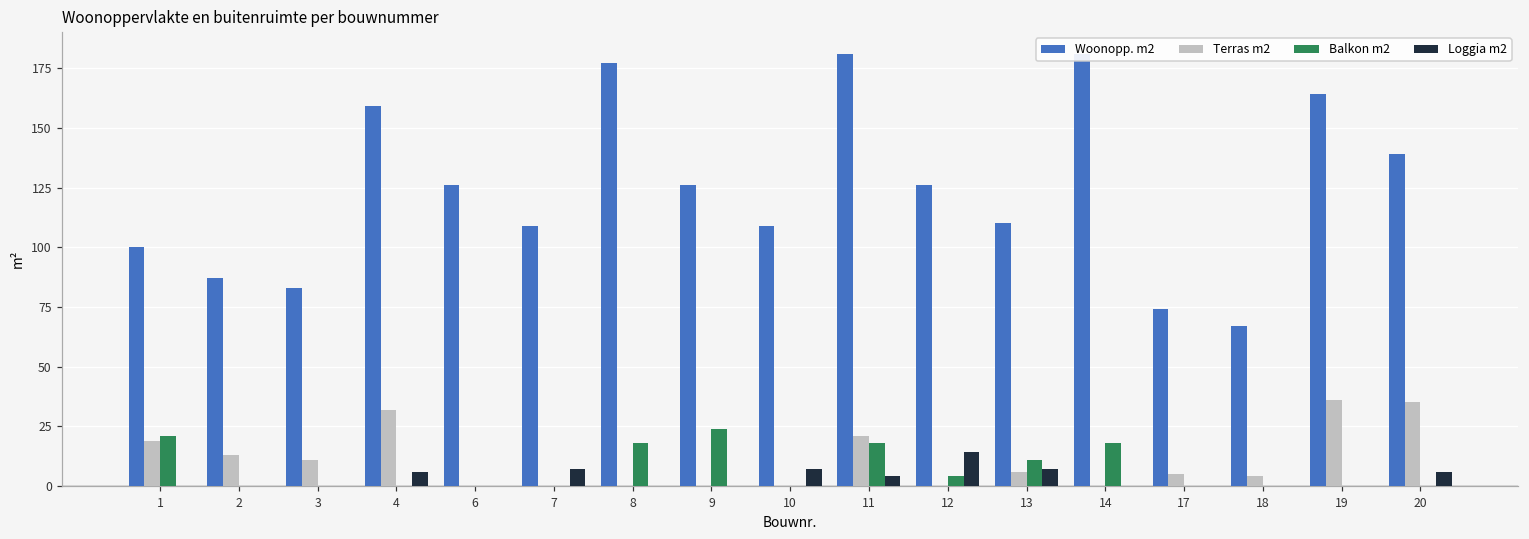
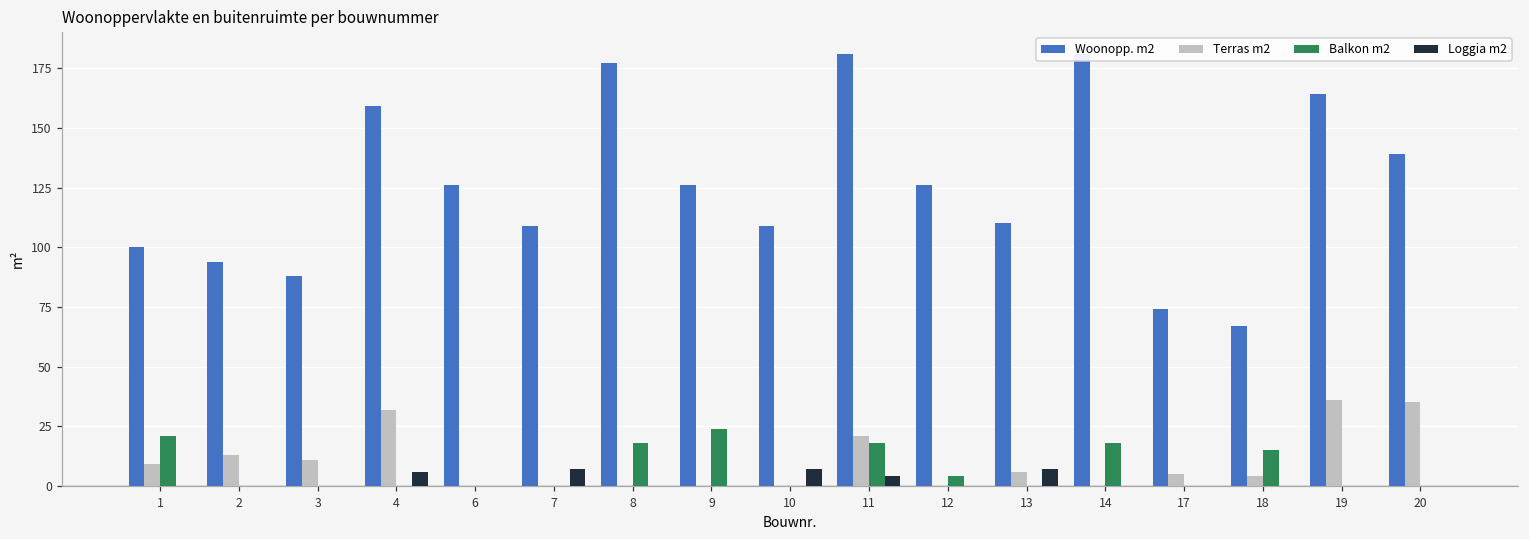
  {
    "Woonopp. m2": {
      "1": 100,
-     "2": 87,
-     "3": 83,
+     "2": 94,
+     "3": 88,
      "4": 159,
      "6": 126,
      "7": 109,
      "8": 177,
      "9": 126,
      "10": 109,
      "11": 181,
      "12": 126,
      "13": 110,
      "17": 74,
      "18": 67,
      "19": 164,
      "20": 139
    },
    "Terras m2": {
-     "1": 19,
+     "1": 9,
      "2": 13,
      "3": 11,
      "4": 32,
      "6": 0,
      "7": 0,
      "8": 0,
      "9": 0,
      "10": 0,
      "11": 21,
      "12": 0,
      "13": 6,
      "14": 0,
      "17": 5,
      "18": 4,
      "19": 36,
      "20": 35
    },
    "Balkon m2": {
      "1": 21,
      "2": 0,
      "3": 0,
      "4": 0,
      "6": 0,
      "7": 0,
      "8": 18,
      "9": 24,
      "10": 0,
      "11": 18,
      "12": 4,
-     "13": 11,
+     "13": 0,
      "14": 18,
      "17": 0,
-     "18": 0,
+     "18": 15,
      "19": 0,
      "20": 0
    },
    "Loggia m2": {
      "1": 0,
      "2": 0,
      "3": 0,
      "4": 6,
      "6": 0,
      "7": 7,
      "8": 0,
      "9": 0,
      "10": 7,
      "11": 4,
-     "12": 14,
+     "12": 0,
      "13": 7,
      "14": 0,
      "17": 0,
      "18": 0,
      "19": 0,
-     "20": 6
+     "20": 0
    }
  }
